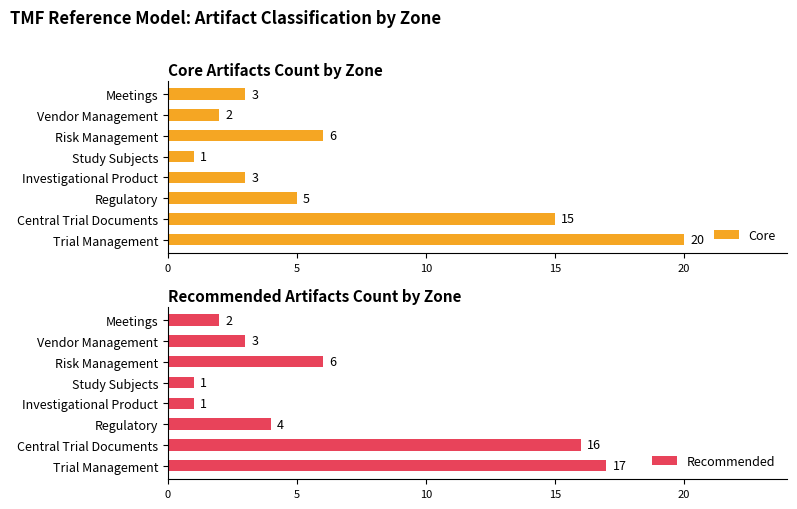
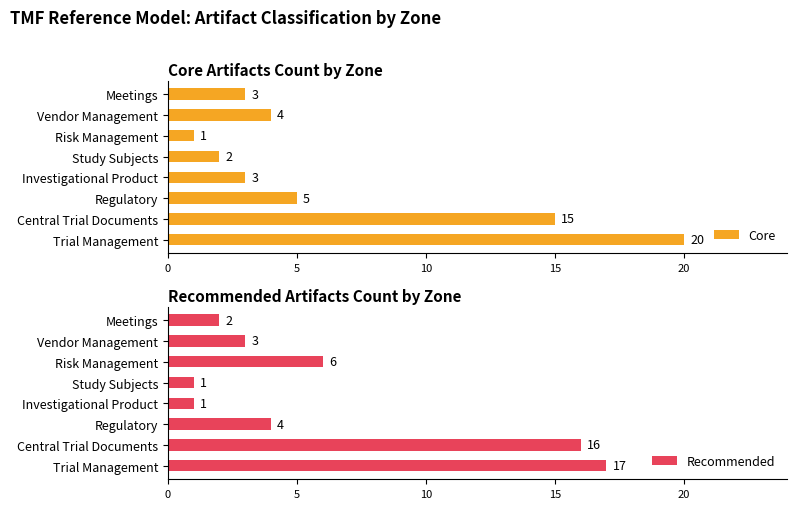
  {
    "Core Artifacts Count by Zone": {
      "Meetings": 3,
-     "Vendor Management": 2,
-     "Risk Management": 6,
-     "Study Subjects": 1,
+     "Vendor Management": 4,
+     "Risk Management": 1,
+     "Study Subjects": 2,
      "Investigational Product": 3,
      "Regulatory": 5,
      "Central Trial Documents": 15,
      "Trial Management": 20
    },
    "Recommended Artifacts Count by Zone": {
      "Meetings": 2,
      "Vendor Management": 3,
      "Risk Management": 6,
      "Study Subjects": 1,
      "Investigational Product": 1,
      "Regulatory": 4,
      "Central Trial Documents": 16,
      "Trial Management": 17
    }
  }
